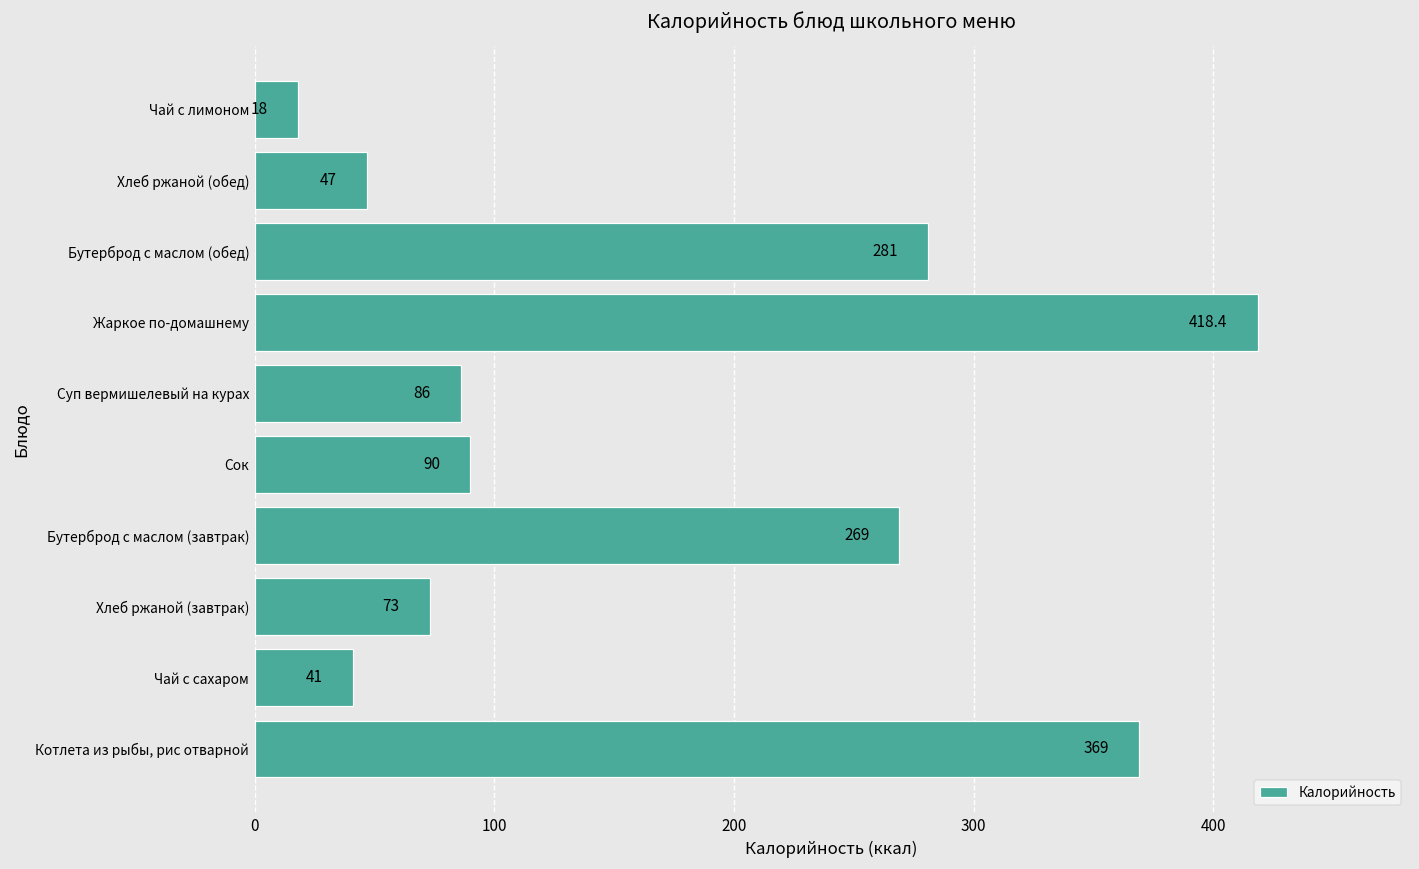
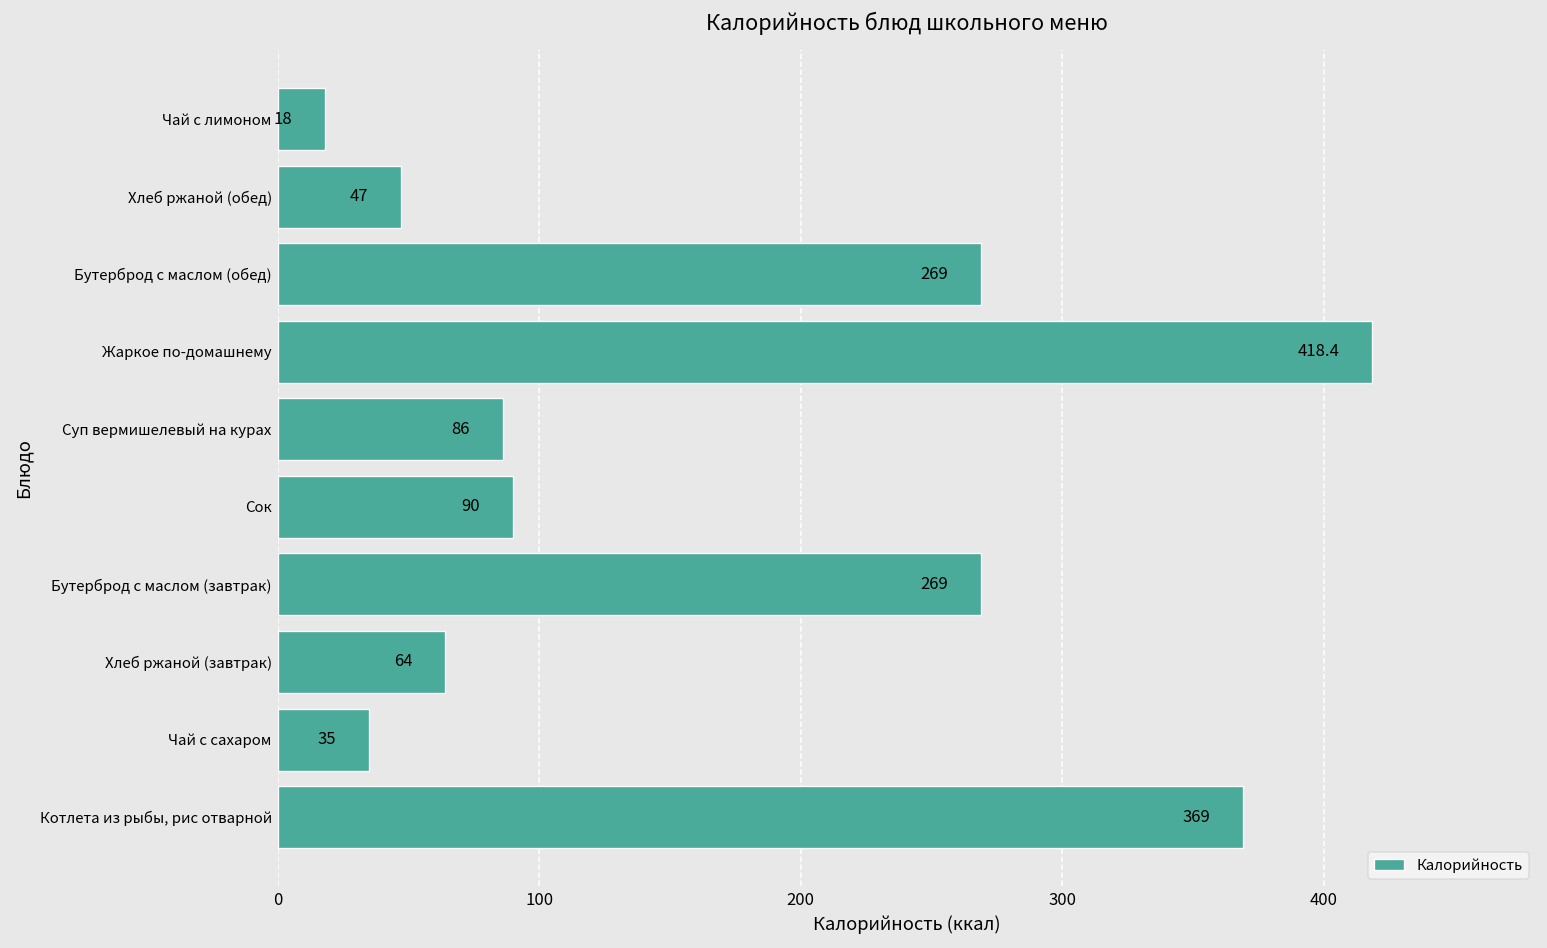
  {
    "Чай с лимоном": 18,
    "Хлеб ржаной (обед)": 47,
-   "Бутерброд с маслом (обед)": 281,
+   "Бутерброд с маслом (обед)": 269,
    "Жаркое по-домашнему": 418.4,
    "Суп вермишелевый на курах": 86,
    "Сок": 90,
    "Бутерброд с маслом (завтрак)": 269,
-   "Хлеб ржаной (завтрак)": 73,
-   "Чай с сахаром": 41,
+   "Хлеб ржаной (завтрак)": 64,
+   "Чай с сахаром": 35,
    "Котлета из рыбы, рис отварной": 369
  }
